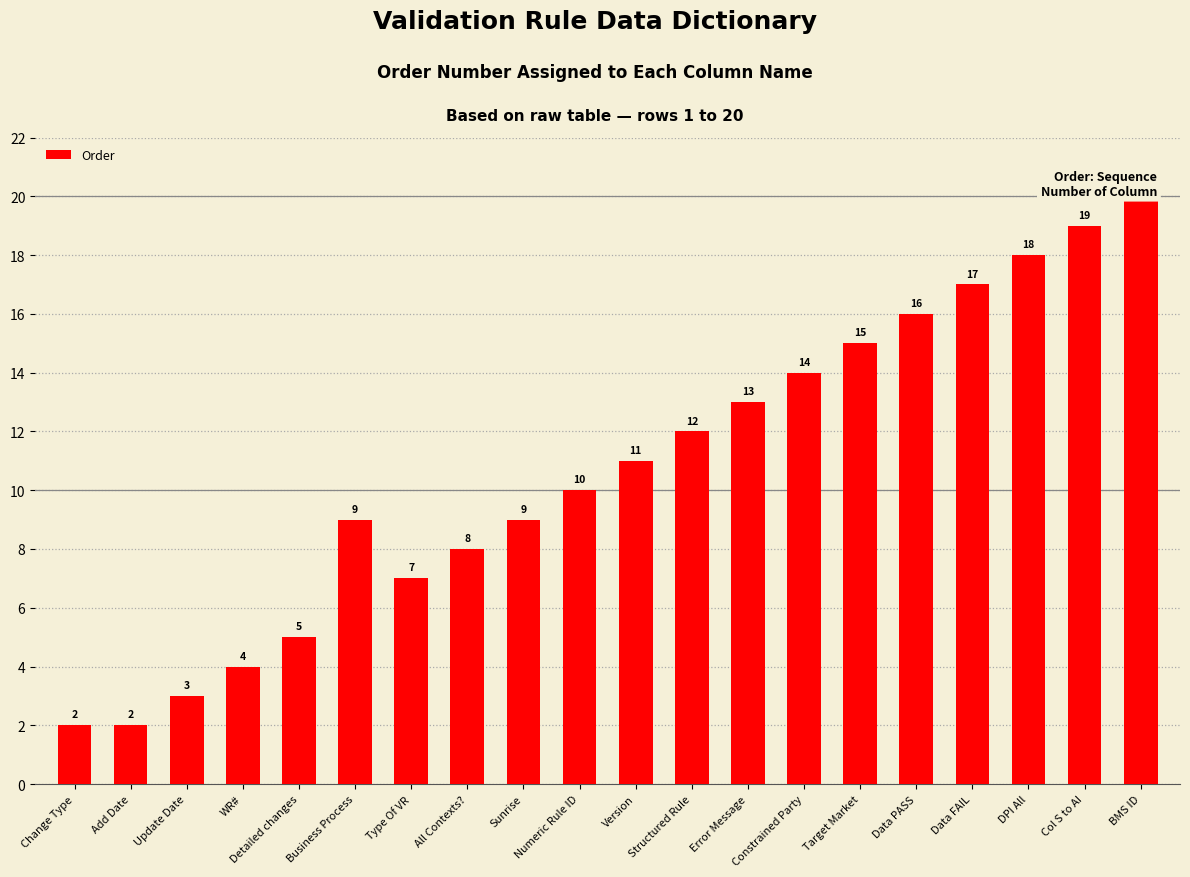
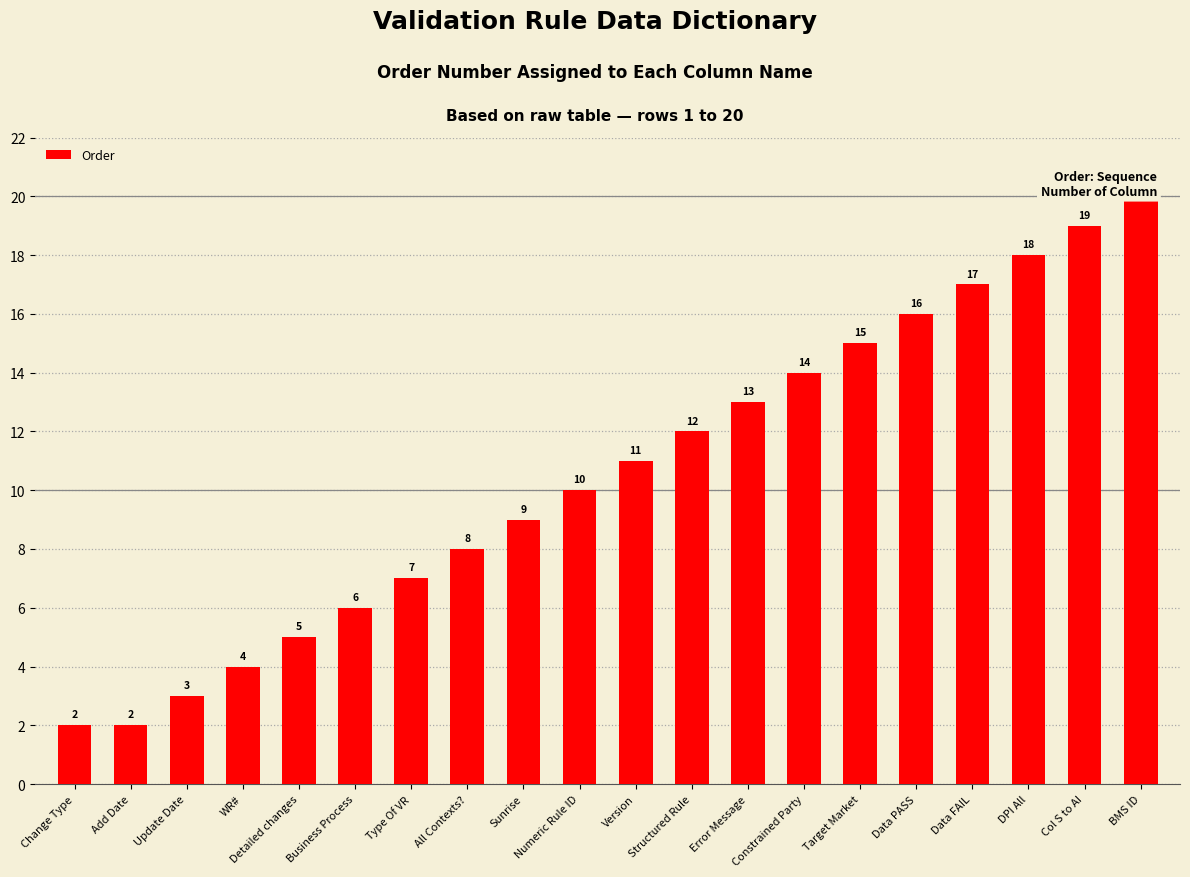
  {
    "Change Type": 2,
    "Add Date": 2,
    "Update Date": 3,
    "WR#": 4,
    "Detailed changes": 5,
-   "Business Process": 9,
+   "Business Process": 6,
    "Type Of VR": 7,
    "All Contexts?": 8,
    "Sunrise": 9,
    "Numeric Rule ID": 10,
    "Version": 11,
    "Structured Rule": 12,
    "Error Message": 13,
    "Constrained Party": 14,
    "Target Market": 15,
    "Data PASS": 16,
    "Data FAIL": 17,
    "DPI All": 18,
    "Col S to AI": 19
  }
